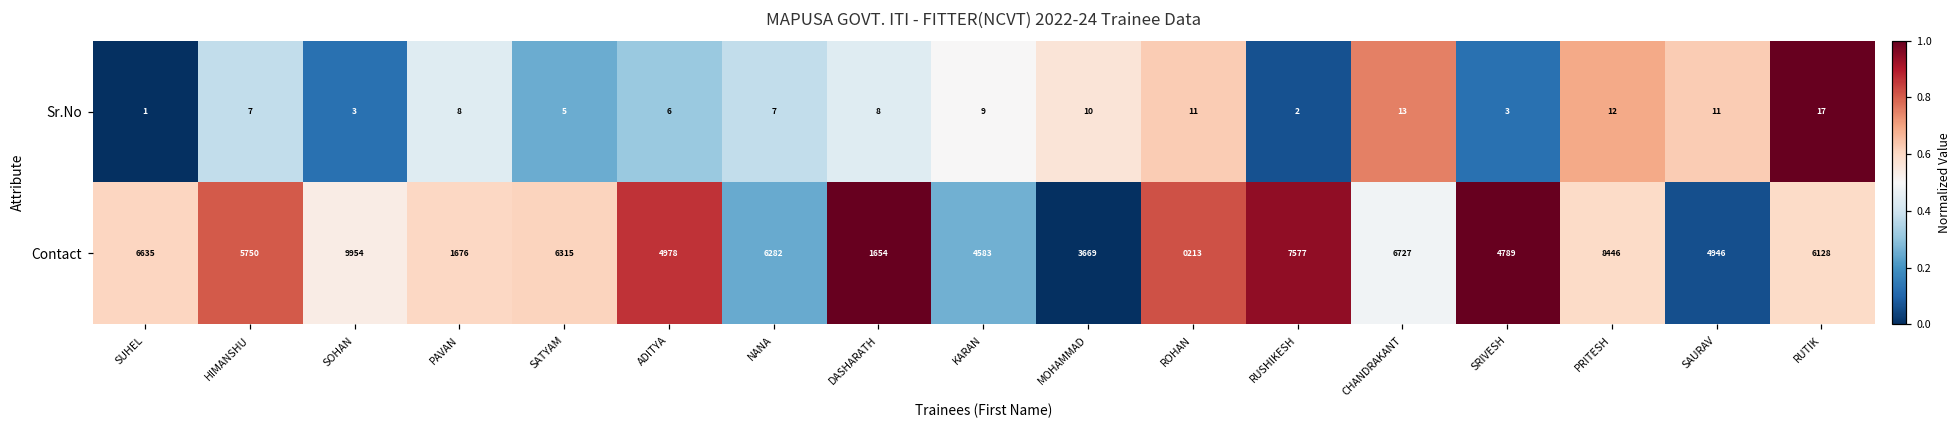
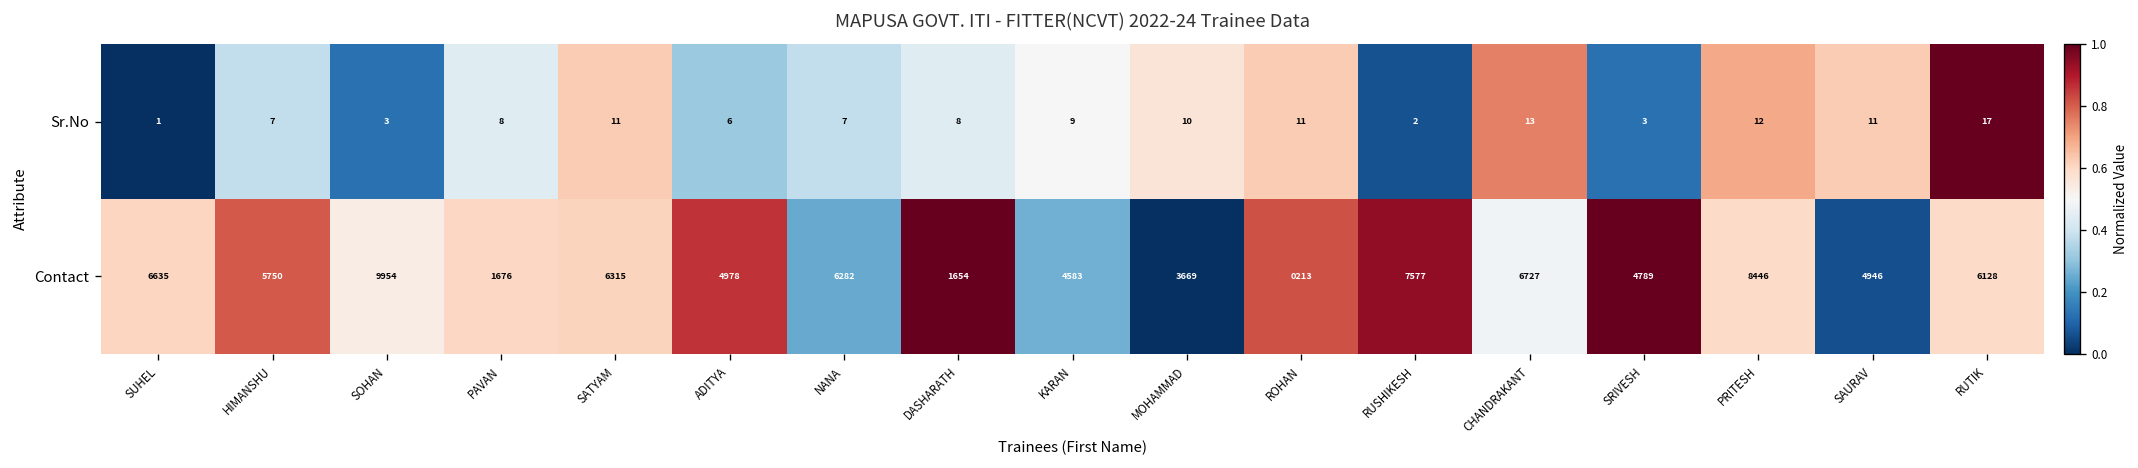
  {
    "Sr.No": {
      "SUHEL": "1",
      "HIMANSHU": "7",
      "SOHAN": "3",
      "PAVAN": "8",
-     "SATYAM": "5",
+     "SATYAM": "11",
      "ADITYA": "6",
      "NANA": "7",
      "DASHARATH": "8",
      "KARAN": "9",
      "MOHAMMAD": "10",
      "ROHAN": "11",
      "RUSHIKESH": "2",
      "CHANDRAKANT": "13",
      "SRIVESH": "3",
      "PRITESH": "12",
      "SAURAV": "11",
      "RUTIK": "17"
    },
    "Contact": {
      "SUHEL": "6635",
      "HIMANSHU": "5750",
      "SOHAN": "9954",
      "PAVAN": "1676",
      "SATYAM": "6315",
      "ADITYA": "4978",
      "NANA": "6282",
      "DASHARATH": "1654",
      "KARAN": "4583",
      "MOHAMMAD": "3669",
      "ROHAN": "0213",
      "RUSHIKESH": "7577",
      "CHANDRAKANT": "6727",
      "SRIVESH": "4789",
      "PRITESH": "8446",
      "SAURAV": "4946",
      "RUTIK": "6128"
    }
  }
